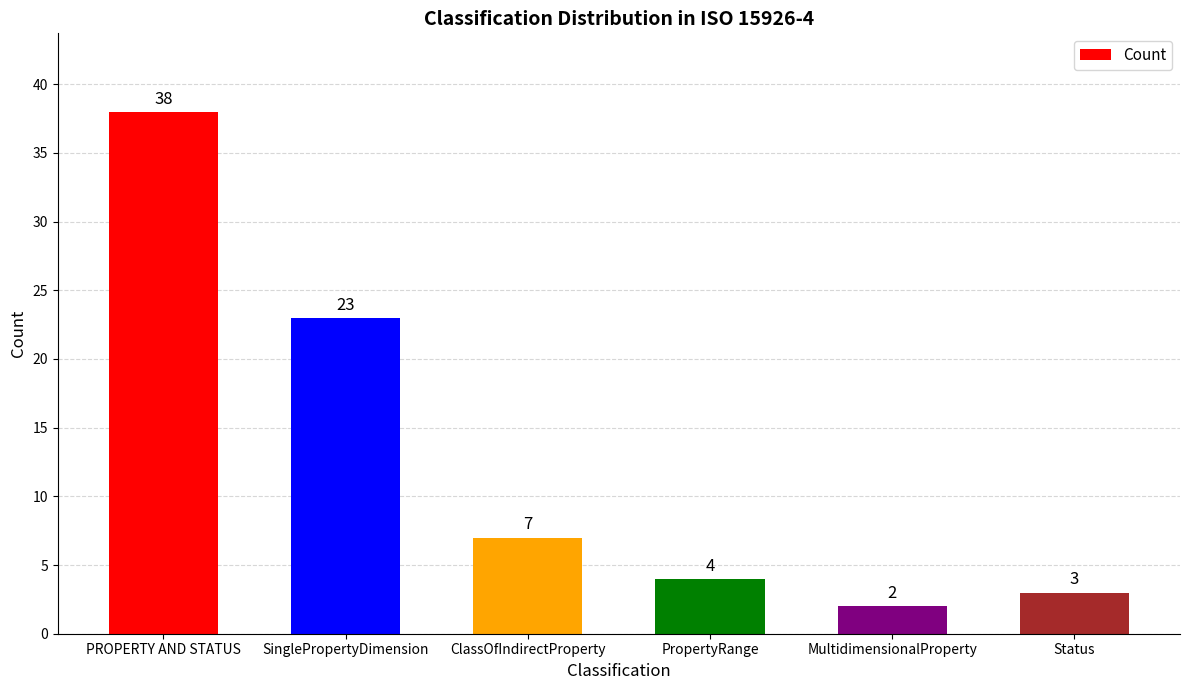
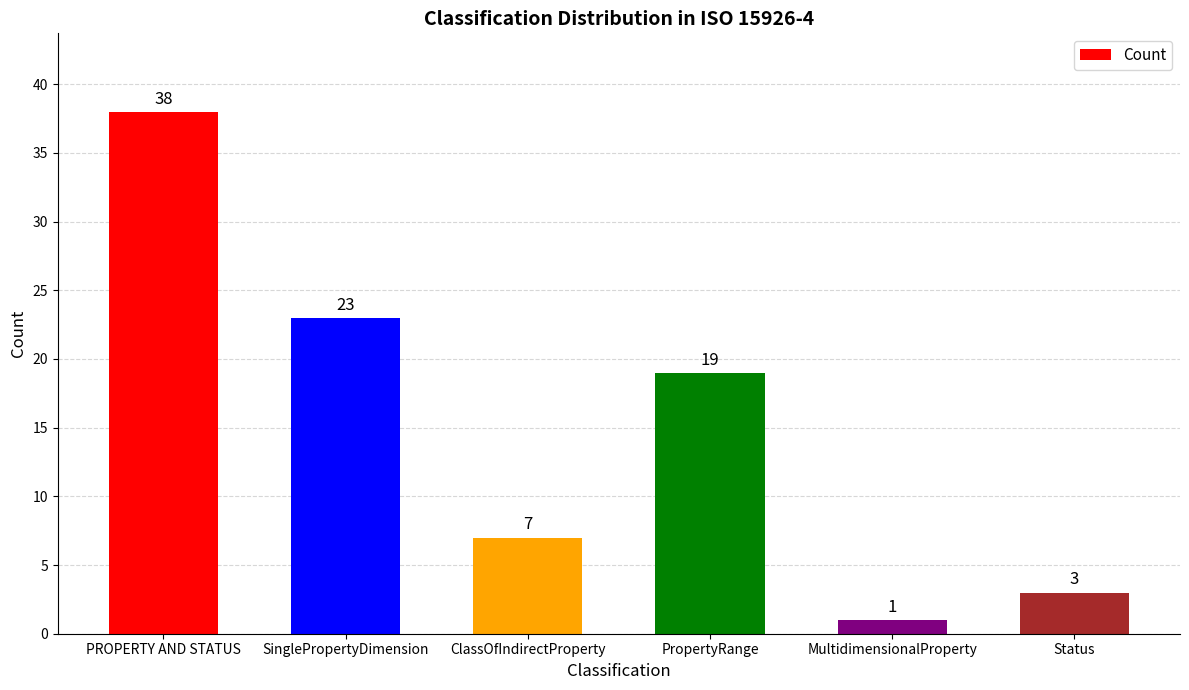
  {
    "PROPERTY AND STATUS": 38,
    "SinglePropertyDimension": 23,
    "ClassOfIndirectProperty": 7,
-   "PropertyRange": 4,
-   "MultidimensionalProperty": 2,
+   "PropertyRange": 19,
+   "MultidimensionalProperty": 1,
    "Status": 3
  }
